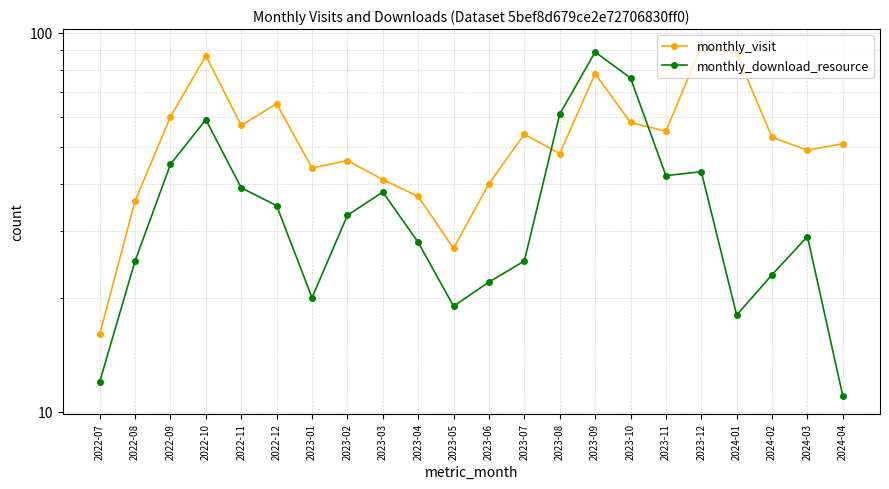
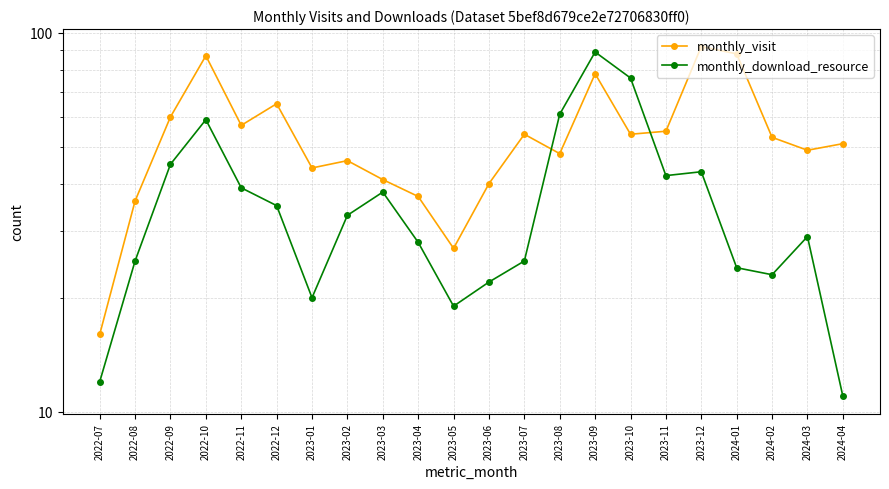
  {
    "monthly_visit": {
      "2022-07": 16,
      "2022-08": 36,
      "2022-09": 60,
      "2022-10": 87,
      "2022-11": 57,
      "2022-12": 65,
      "2023-01": 44,
      "2023-02": 46,
      "2023-03": 41,
      "2023-04": 37,
      "2023-05": 27,
      "2023-06": 40,
      "2023-07": 54,
      "2023-08": 48,
      "2023-09": 78,
-     "2023-10": 58,
+     "2023-10": 54,
      "2023-11": 55,
      "2024-02": 53,
      "2024-03": 49,
      "2024-04": 51
    },
    "monthly_download_resource": {
      "2022-07": 12,
      "2022-08": 25,
      "2022-09": 45,
      "2022-10": 59,
      "2022-11": 39,
      "2022-12": 35,
      "2023-01": 20,
      "2023-02": 33,
      "2023-03": 38,
      "2023-04": 28,
      "2023-05": 19,
      "2023-06": 22,
      "2023-07": 25,
      "2023-08": 61,
      "2023-09": 89,
      "2023-10": 76,
      "2023-11": 42,
      "2023-12": 43,
-     "2024-01": 18,
+     "2024-01": 24,
      "2024-02": 23,
      "2024-03": 29,
      "2024-04": 11
    }
  }
